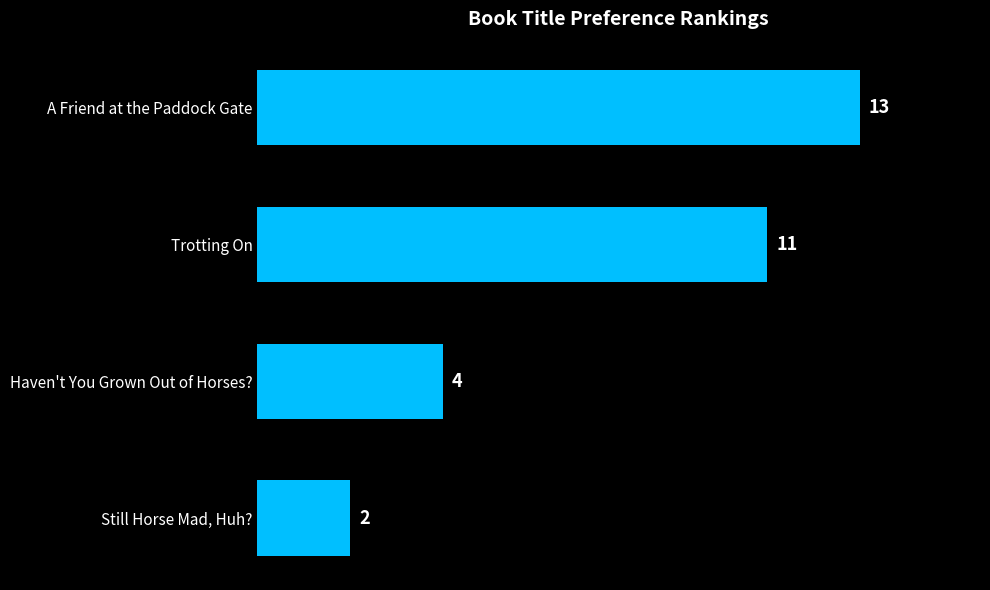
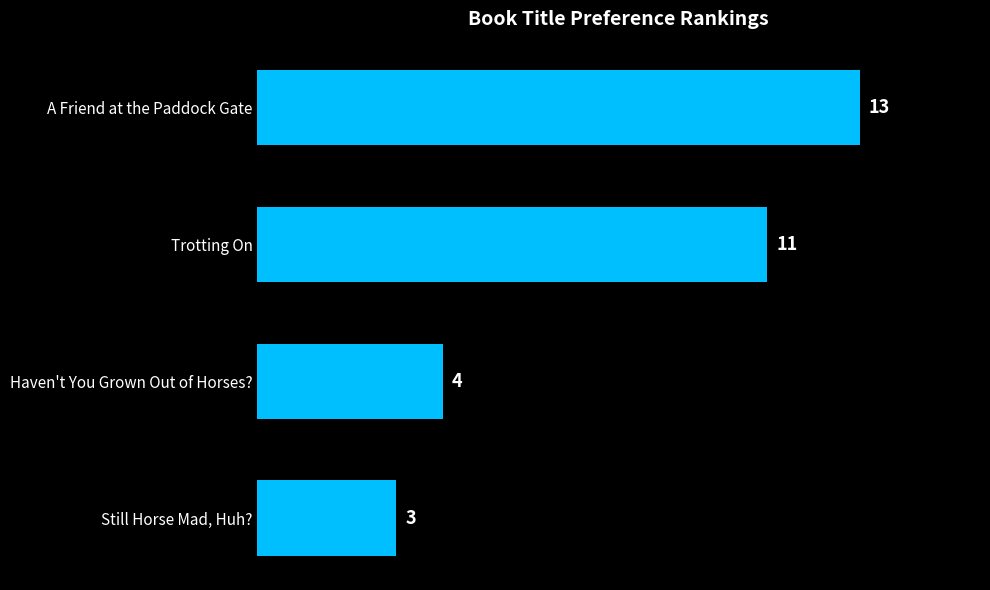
  {
    "A Friend at the Paddock Gate": 13,
    "Trotting On": 11,
    "Haven't You Grown Out of Horses?": 4,
-   "Still Horse Mad, Huh?": 2
+   "Still Horse Mad, Huh?": 3
  }
